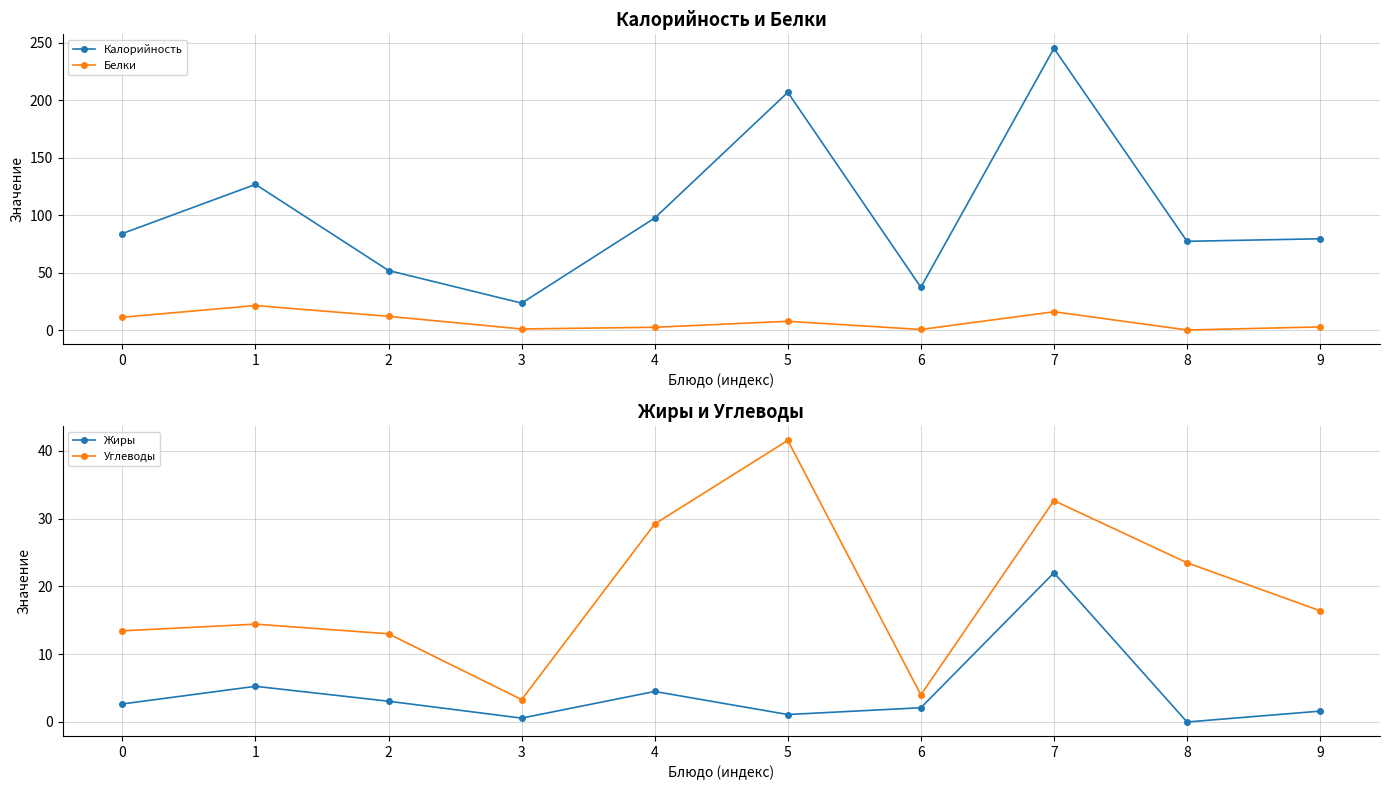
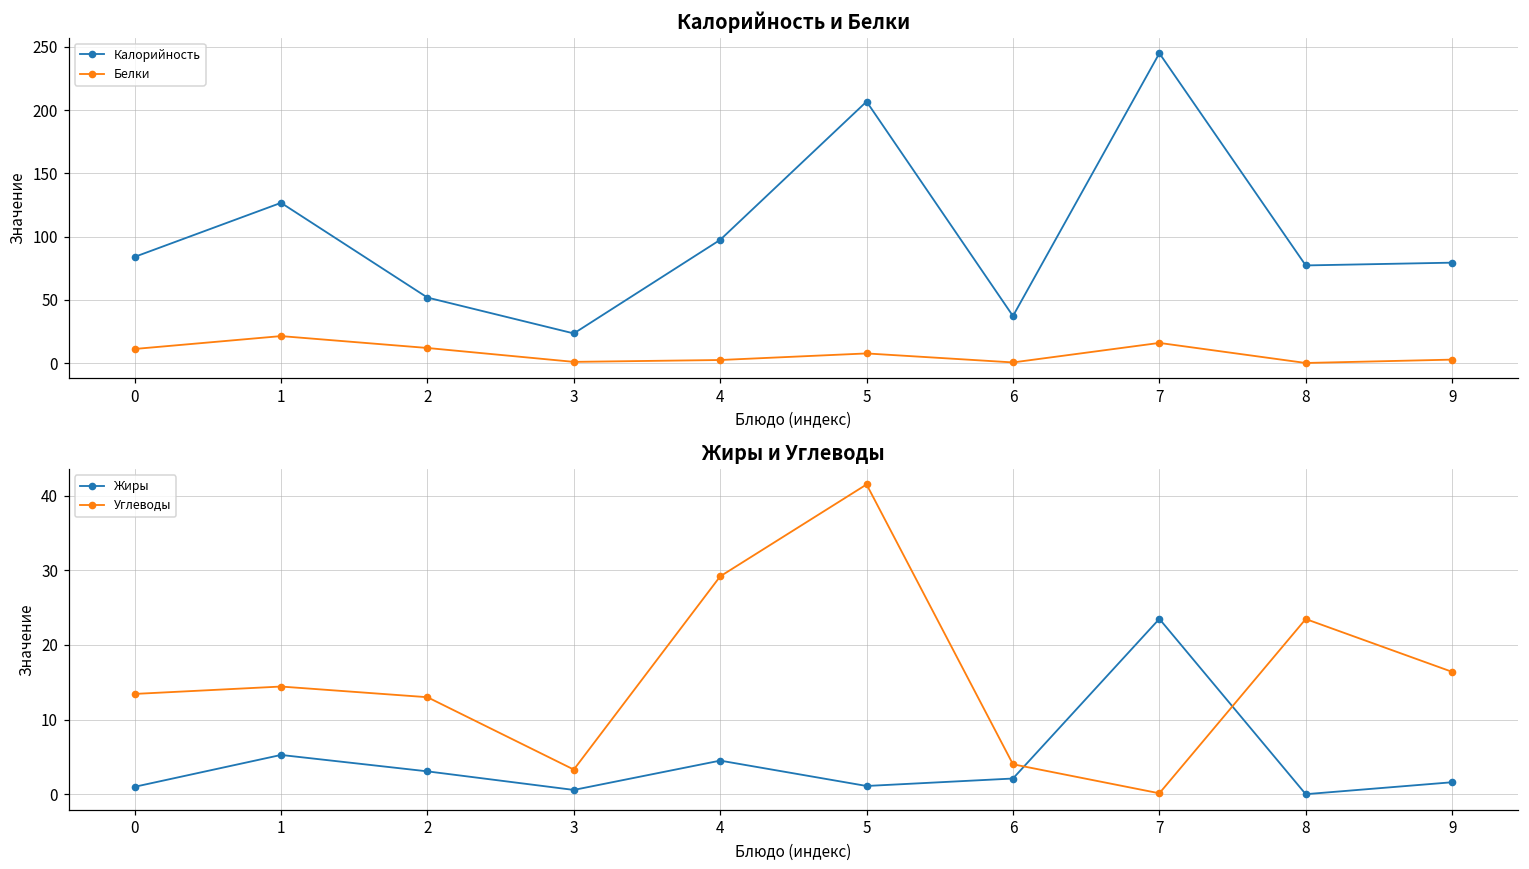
  {
    "Калорийность и Белки": {
      "Калорийность": {
        "0": 84,
        "1": 127,
        "2": 52,
        "3": 24,
        "4": 98,
        "5": 207,
        "6": 37,
        "7": 245,
        "8": 77,
        "9": 79
      },
      "Белки": {
        "0": 11,
        "1": 21,
        "2": 12,
        "3": 1,
        "4": 3,
        "5": 8,
        "6": 1,
        "7": 16,
        "8": 0,
        "9": 3
      }
    },
    "Жиры и Углеводы": {
      "Жиры": {
-       "0": 3,
+       "0": 1,
        "1": 5,
        "2": 3,
        "3": 1,
        "4": 5,
        "5": 1,
        "6": 2,
-       "7": 22,
+       "7": 24,
        "8": 0,
        "9": 2
      },
      "Углеводы": {
        "0": 13,
        "1": 14,
        "2": 13,
        "3": 3,
        "4": 29,
        "5": 42,
        "6": 4,
-       "7": 33,
+       "7": 0,
        "8": 23,
        "9": 16
      }
    }
  }
